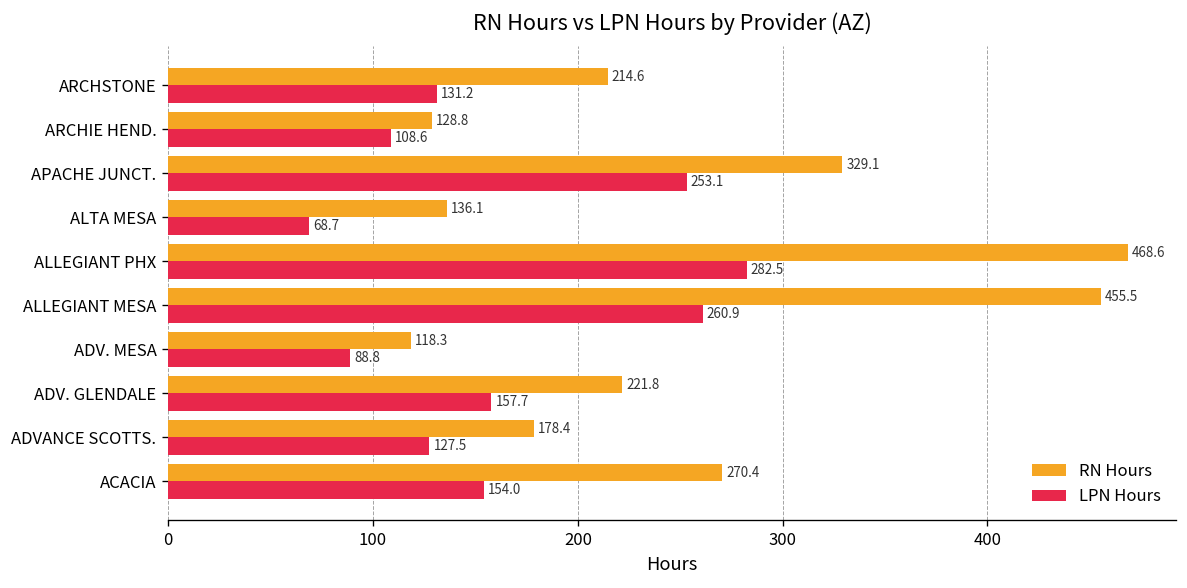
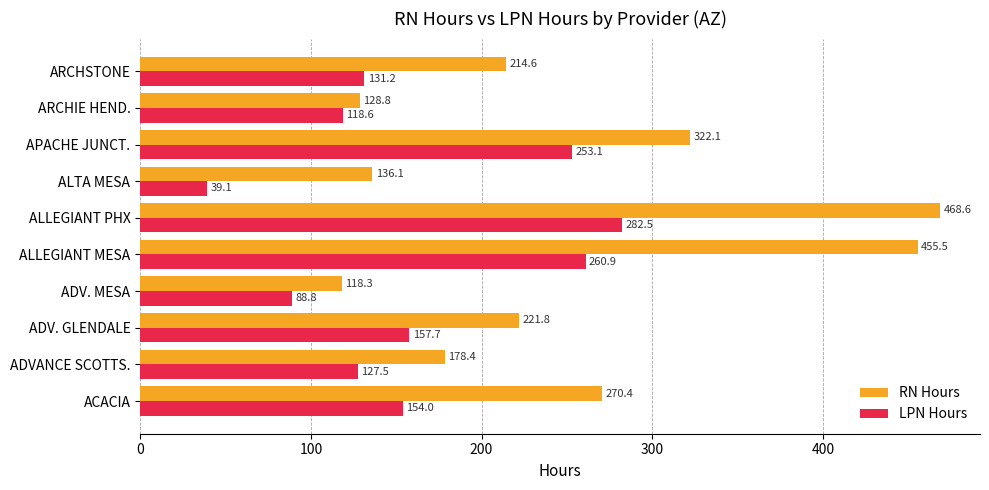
  {
    "RN Hours": {
      "ARCHSTONE": 214.6,
      "ARCHIE HEND.": 128.8,
-     "APACHE JUNCT.": 329.1,
+     "APACHE JUNCT.": 322.1,
      "ALTA MESA": 136.1,
      "ALLEGIANT PHX": 468.6,
      "ALLEGIANT MESA": 455.5,
      "ADV. MESA": 118.3,
      "ADV. GLENDALE": 221.8,
      "ADVANCE SCOTTS.": 178.4,
      "ACACIA": 270.4
    },
    "LPN Hours": {
      "ARCHSTONE": 131.2,
-     "ARCHIE HEND.": 108.6,
+     "ARCHIE HEND.": 118.6,
      "APACHE JUNCT.": 253.1,
-     "ALTA MESA": 68.7,
+     "ALTA MESA": 39.1,
      "ALLEGIANT PHX": 282.5,
      "ALLEGIANT MESA": 260.9,
      "ADV. MESA": 88.8,
      "ADV. GLENDALE": 157.7,
      "ADVANCE SCOTTS.": 127.5,
      "ACACIA": 154.0
    }
  }
